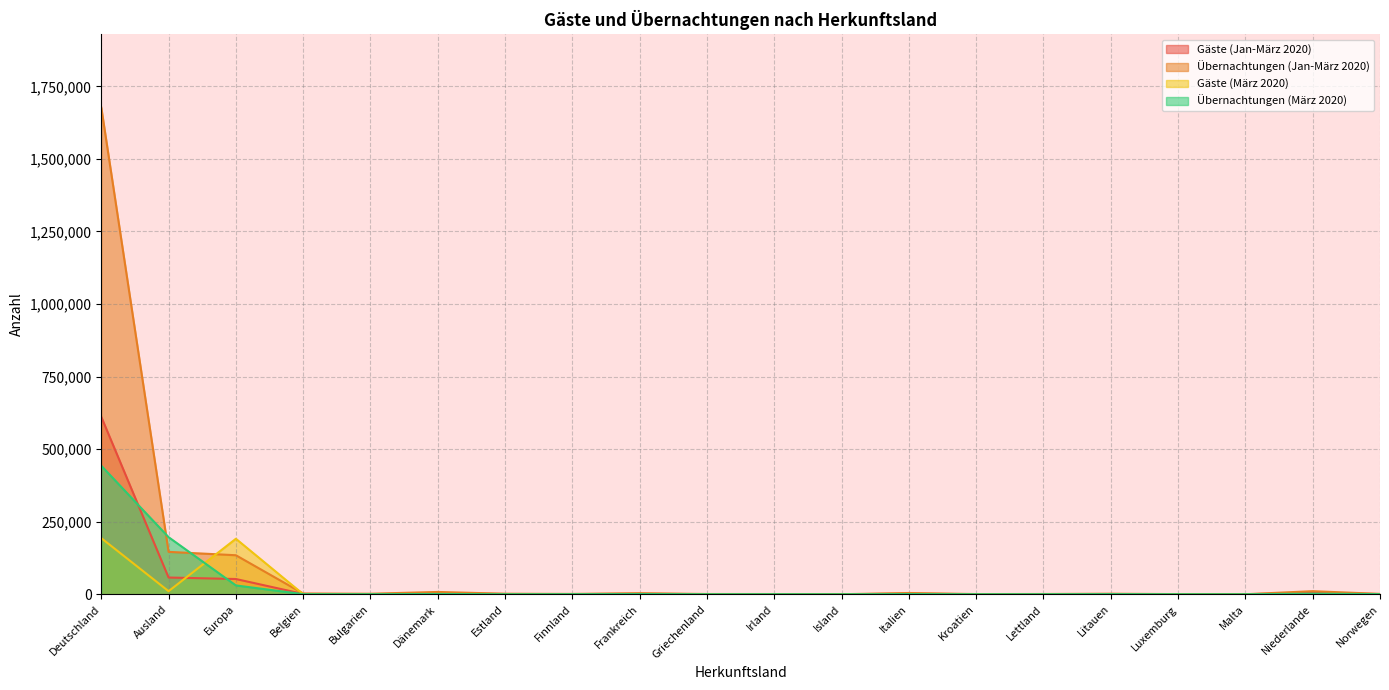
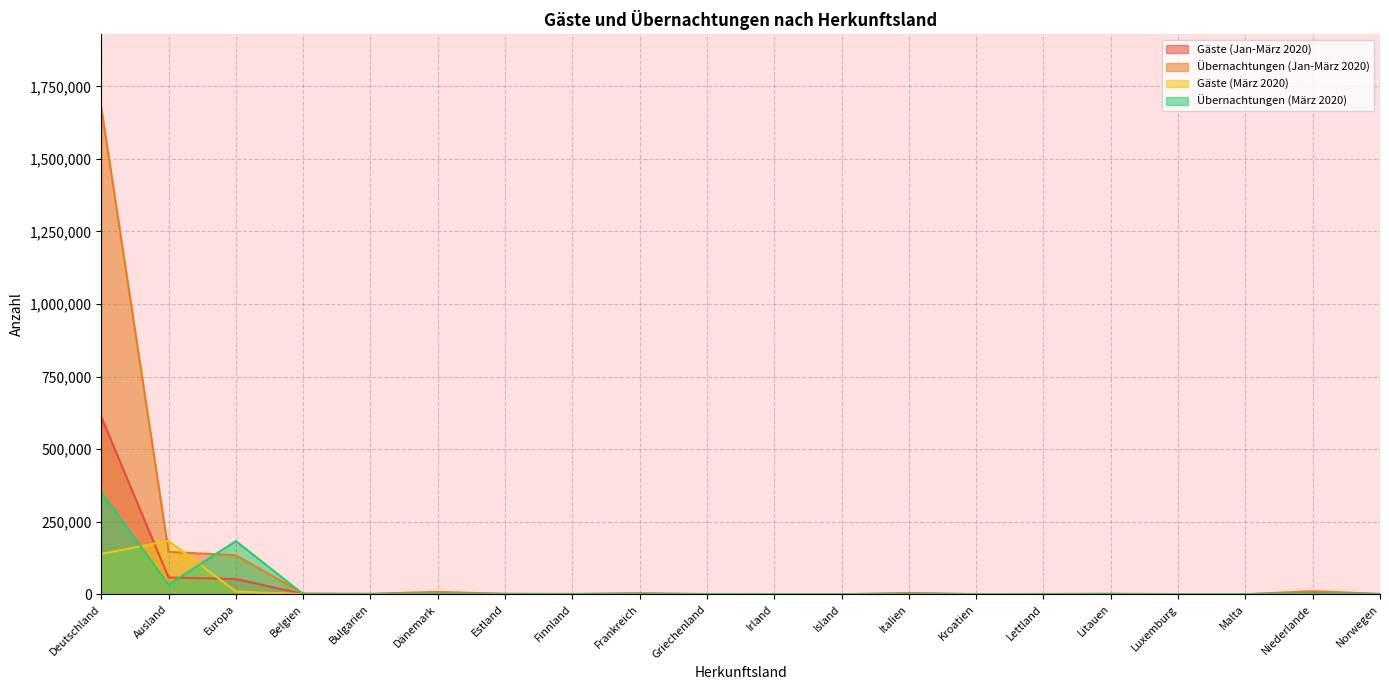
  {
    "Gäste (März 2020)": {
-     "Deutschland": "190,000",
-     "Ausland": "10,000",
-     "Europa": "190,000"
+     "Deutschland": "140,000",
+     "Ausland": "180,000",
+     "Europa": "10,000"
    },
    "Übernachtungen (März 2020)": {
-     "Deutschland": "440,000",
-     "Ausland": "200,000",
-     "Europa": "30,000"
+     "Deutschland": "350,000",
+     "Ausland": "30,000",
+     "Europa": "180,000"
    }
  }
